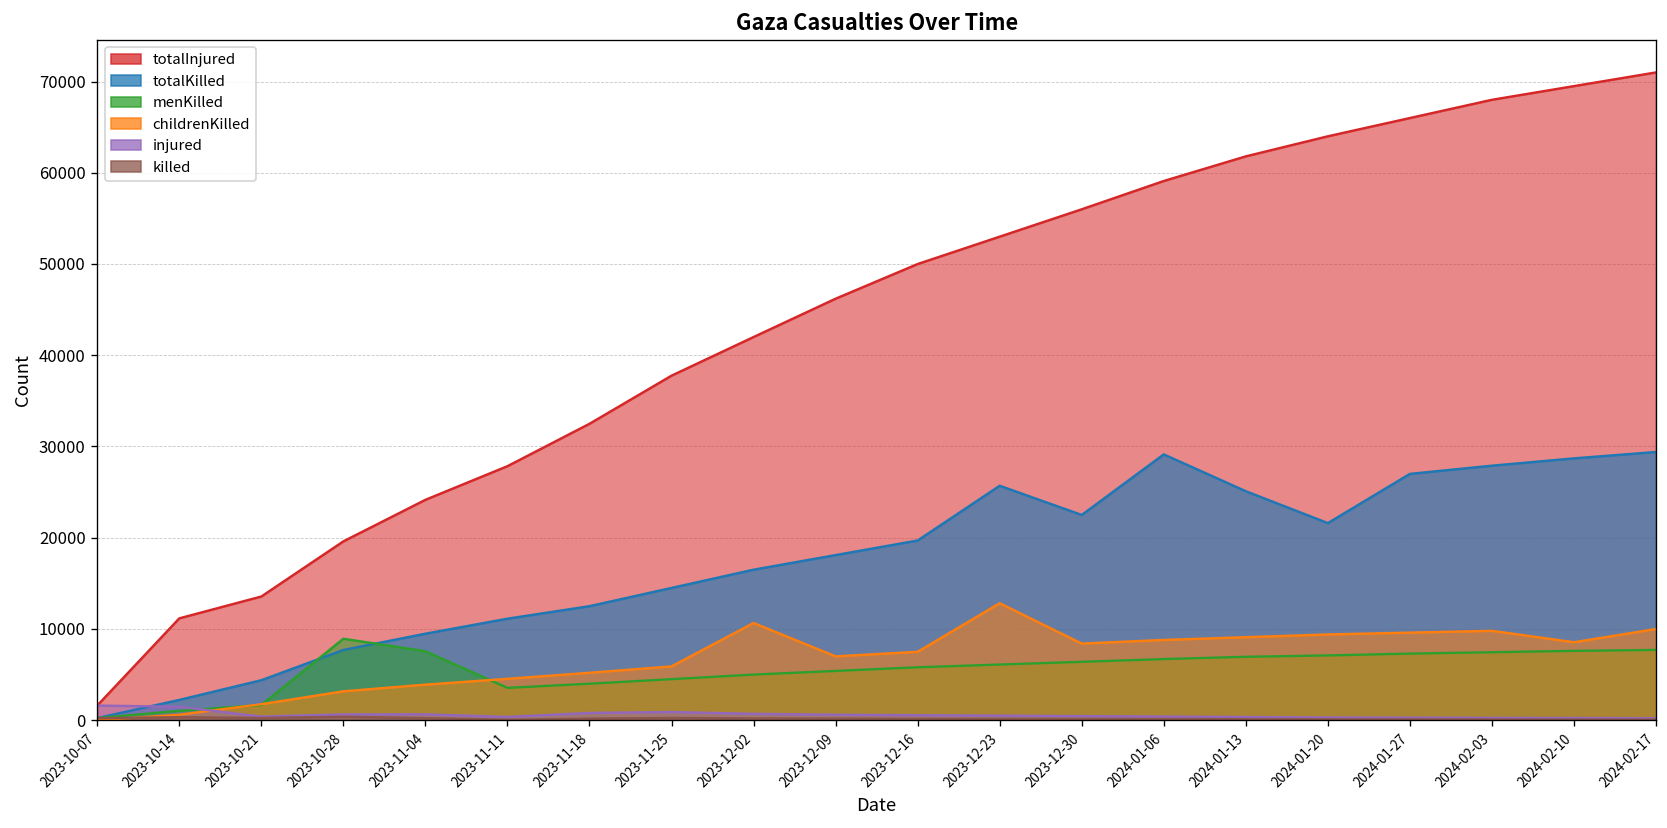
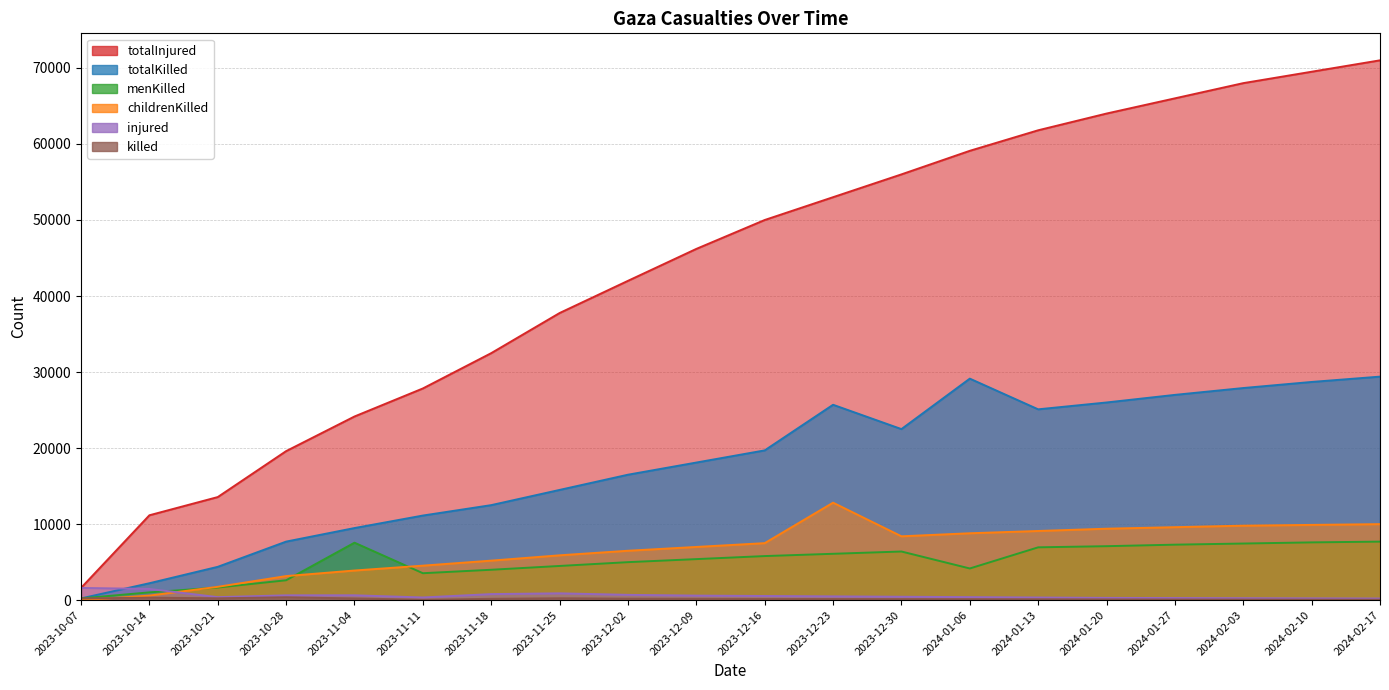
  {
    "totalInjured": {
      "2023-10-14": 11000,
      "2023-10-21": 14000,
      "2023-10-28": 20000,
      "2023-11-04": 24000,
      "2023-11-11": 28000,
      "2023-11-18": 32000,
      "2023-11-25": 38000,
      "2023-12-02": 42000,
      "2023-12-09": 46000,
      "2023-12-16": 50000,
      "2023-12-23": 53000,
      "2023-12-30": 56000,
      "2024-01-06": 59000,
      "2024-01-13": 62000,
      "2024-01-20": 64000,
      "2024-01-27": 66000,
      "2024-02-03": 68000,
      "2024-02-10": 70000,
      "2024-02-17": 71000
    },
    "totalKilled": {
      "2023-10-14": 2000,
      "2023-10-21": 4000,
      "2023-10-28": 8000,
      "2023-11-04": 9000,
      "2023-11-11": 11000,
      "2023-11-18": 13000,
      "2023-11-25": 15000,
      "2023-12-02": 17000,
      "2023-12-09": 18000,
      "2023-12-16": 20000,
      "2023-12-23": 26000,
      "2023-12-30": 23000,
      "2024-01-06": 29000,
      "2024-01-13": 25000,
-     "2024-01-20": 22000,
+     "2024-01-20": 26000,
      "2024-01-27": 27000,
      "2024-02-03": 28000,
      "2024-02-10": 29000,
      "2024-02-17": 29000
    },
    "menKilled": {
      "2023-10-14": 1000,
-     "2023-10-28": 9000,
+     "2023-10-28": 3000,
      "2023-11-04": 8000,
      "2023-11-11": 4000,
      "2023-11-18": 4000,
      "2023-11-25": 5000,
      "2023-12-02": 5000,
      "2023-12-09": 5000,
      "2023-12-16": 6000,
      "2023-12-23": 6000,
      "2023-12-30": 6000,
-     "2024-01-06": 7000,
+     "2024-01-06": 4000,
      "2024-01-13": 7000,
      "2024-01-20": 7000,
      "2024-01-27": 7000,
      "2024-02-03": 7000,
      "2024-02-10": 8000,
      "2024-02-17": 8000
    },
    "childrenKilled": {
      "2023-10-28": 3000,
      "2023-11-04": 4000,
      "2023-11-11": 5000,
      "2023-11-18": 5000,
      "2023-11-25": 6000,
-     "2023-12-02": 11000,
+     "2023-12-02": 7000,
      "2023-12-09": 7000,
      "2023-12-16": 8000,
      "2023-12-23": 13000,
      "2023-12-30": 8000,
      "2024-01-06": 9000,
      "2024-01-13": 9000,
      "2024-01-20": 9000,
      "2024-01-27": 10000,
      "2024-02-03": 10000,
-     "2024-02-10": 9000,
+     "2024-02-10": 10000,
      "2024-02-17": 10000
    },
    "injured": {
      "2023-10-14": 1000,
      "2023-11-04": 1000,
      "2023-11-18": 1000,
      "2023-11-25": 1000,
      "2023-12-02": 1000,
      "2023-12-09": 1000,
      "2023-12-16": 1000,
      "2023-12-23": 1000
    },
    "killed": {
      "2023-11-04": 0,
      "2023-11-18": 0,
      "2023-11-25": 0,
      "2023-12-02": 0,
      "2023-12-09": 0,
      "2023-12-16": 0,
      "2023-12-23": 0
    }
  }
